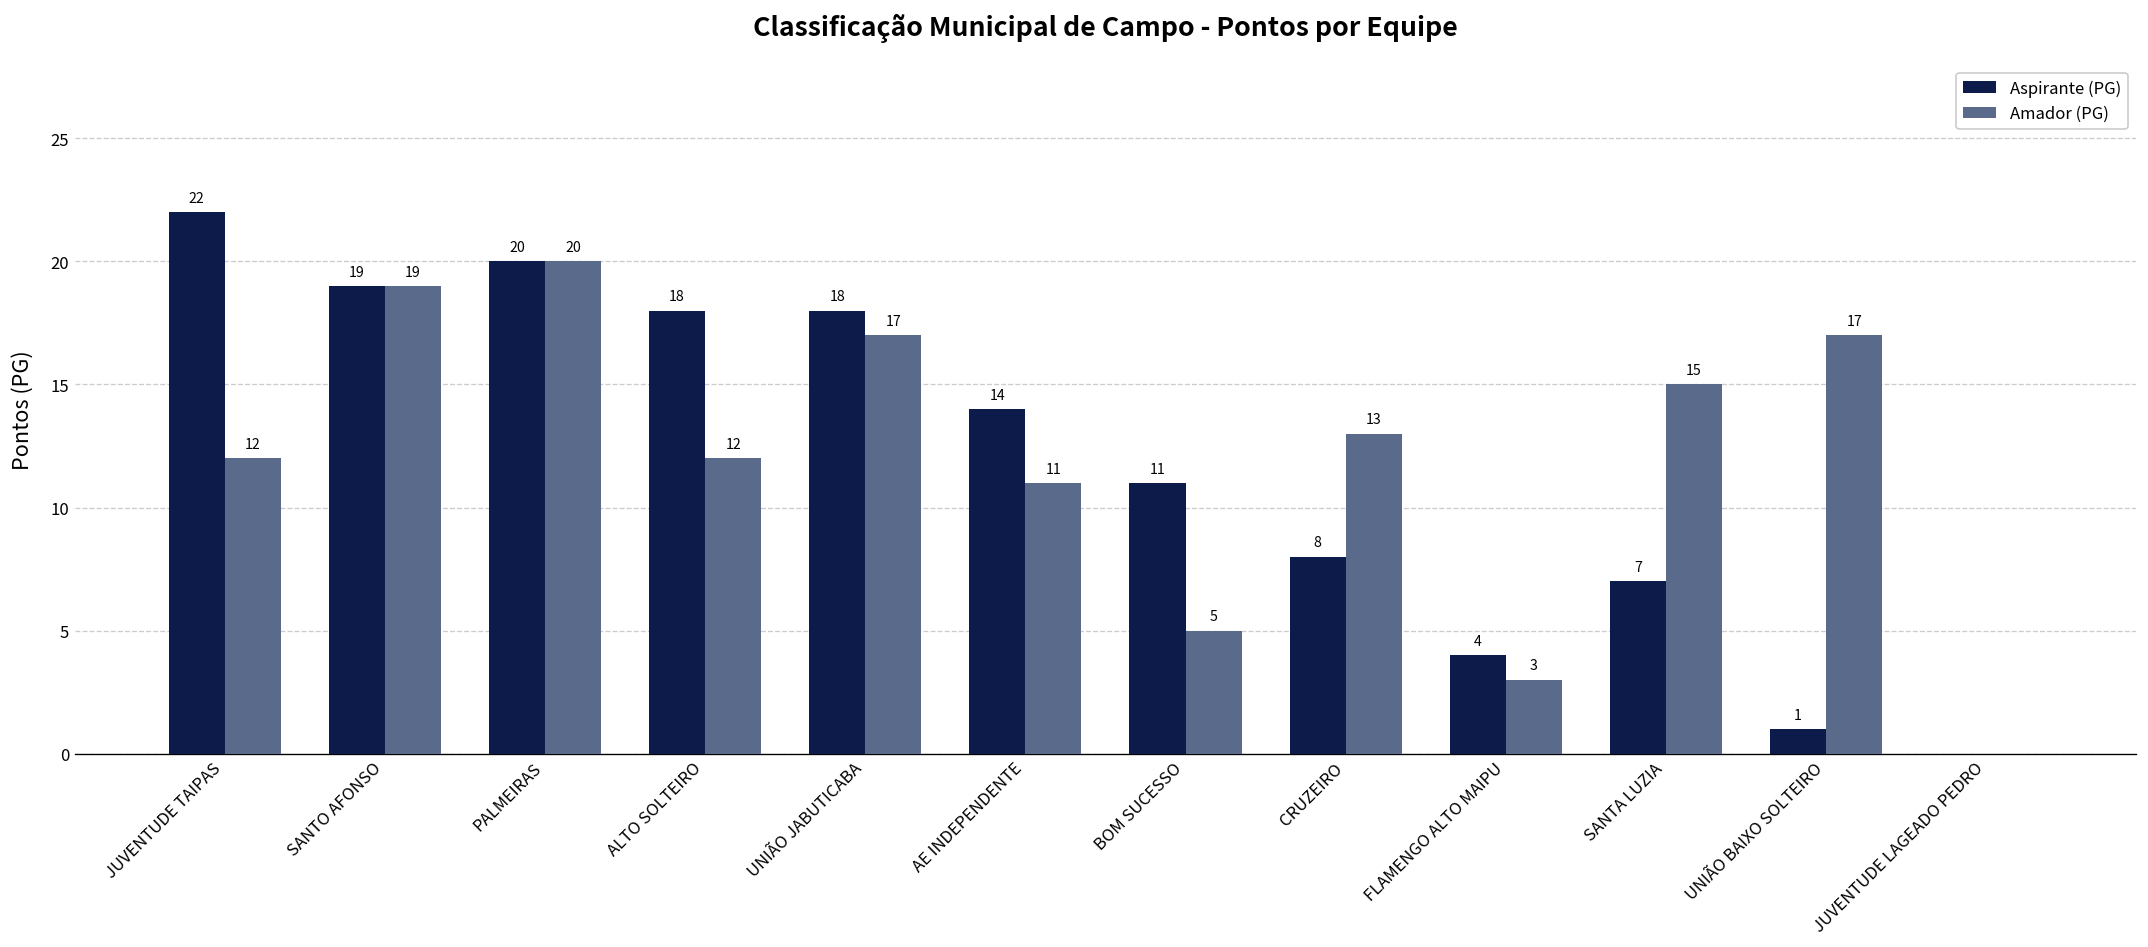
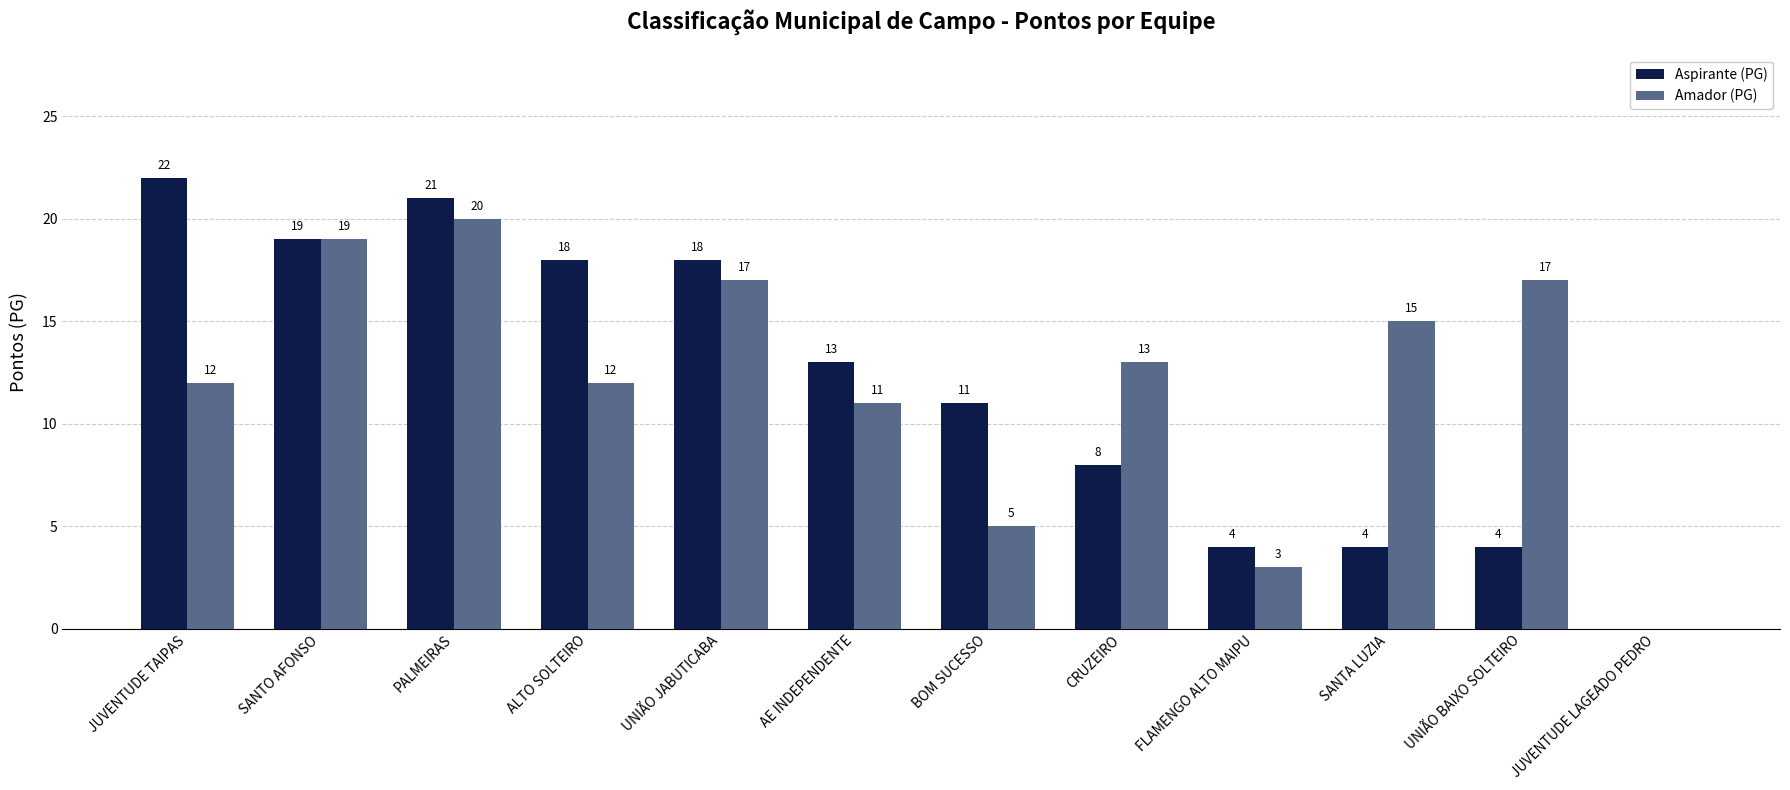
  {
    "Aspirante (PG)": {
      "JUVENTUDE TAIPAS": 22,
      "SANTO AFONSO": 19,
-     "PALMEIRAS": 20,
+     "PALMEIRAS": 21,
      "ALTO SOLTEIRO": 18,
      "UNIÃO JABUTICABA": 18,
-     "AE INDEPENDENTE": 14,
+     "AE INDEPENDENTE": 13,
      "BOM SUCESSO": 11,
      "CRUZEIRO": 8,
      "FLAMENGO ALTO MAIPU": 4,
-     "SANTA LUZIA": 7,
-     "UNIÃO BAIXO SOLTEIRO": 1
+     "SANTA LUZIA": 4,
+     "UNIÃO BAIXO SOLTEIRO": 4
    },
    "Amador (PG)": {
      "JUVENTUDE TAIPAS": 12,
      "SANTO AFONSO": 19,
      "PALMEIRAS": 20,
      "ALTO SOLTEIRO": 12,
      "UNIÃO JABUTICABA": 17,
      "AE INDEPENDENTE": 11,
      "BOM SUCESSO": 5,
      "CRUZEIRO": 13,
      "FLAMENGO ALTO MAIPU": 3,
      "SANTA LUZIA": 15,
      "UNIÃO BAIXO SOLTEIRO": 17
    }
  }
